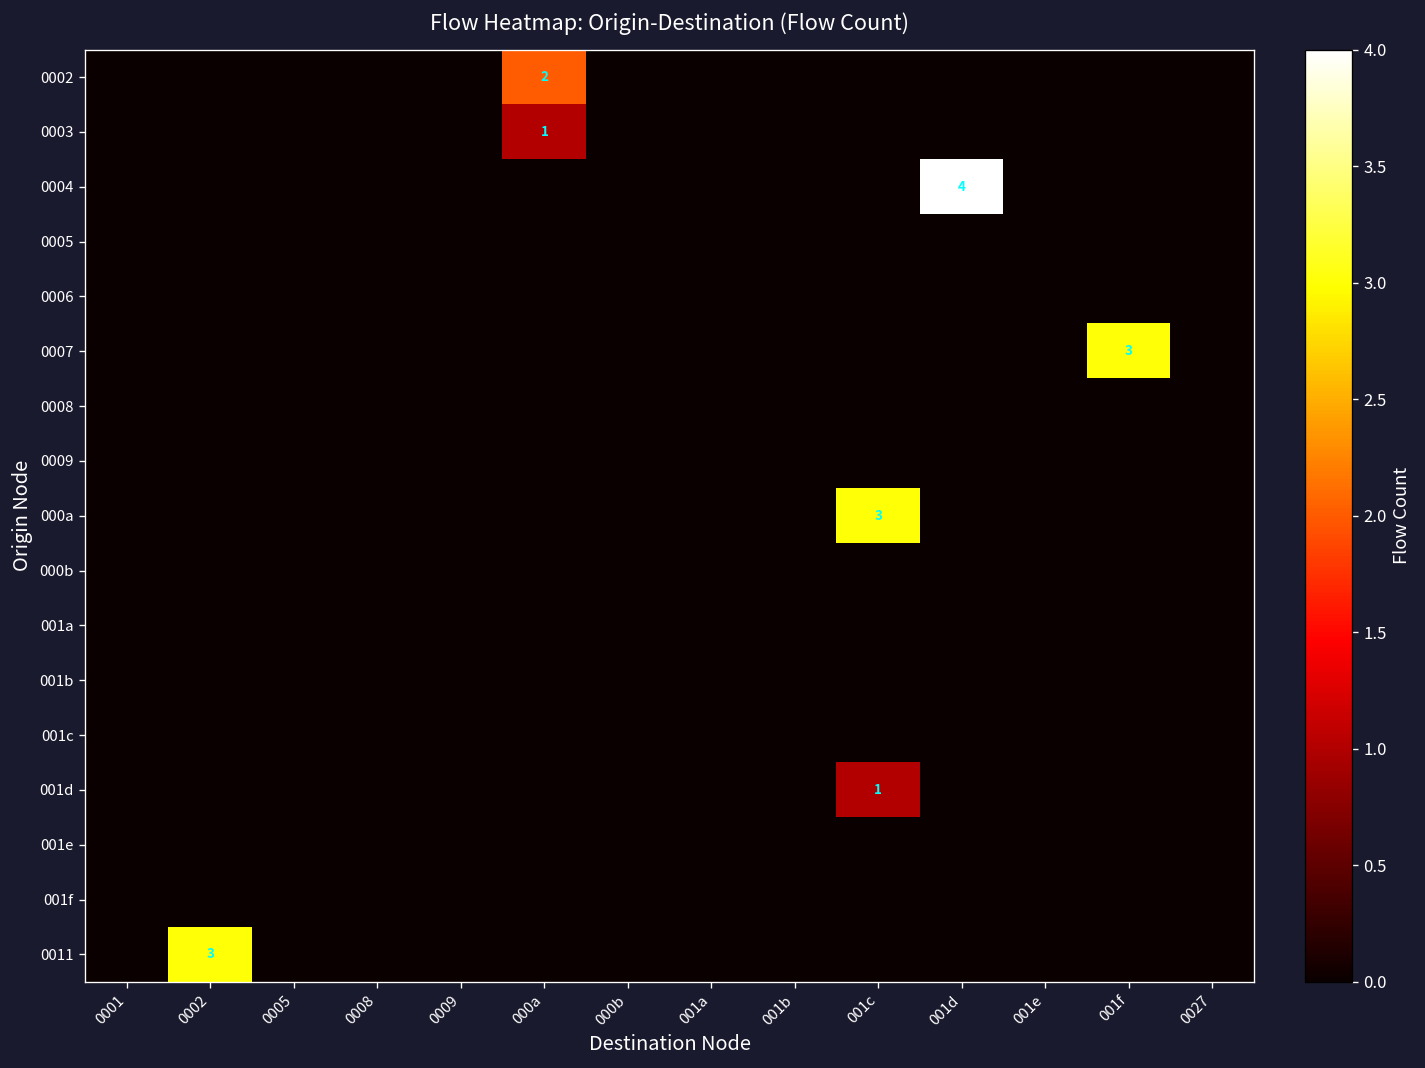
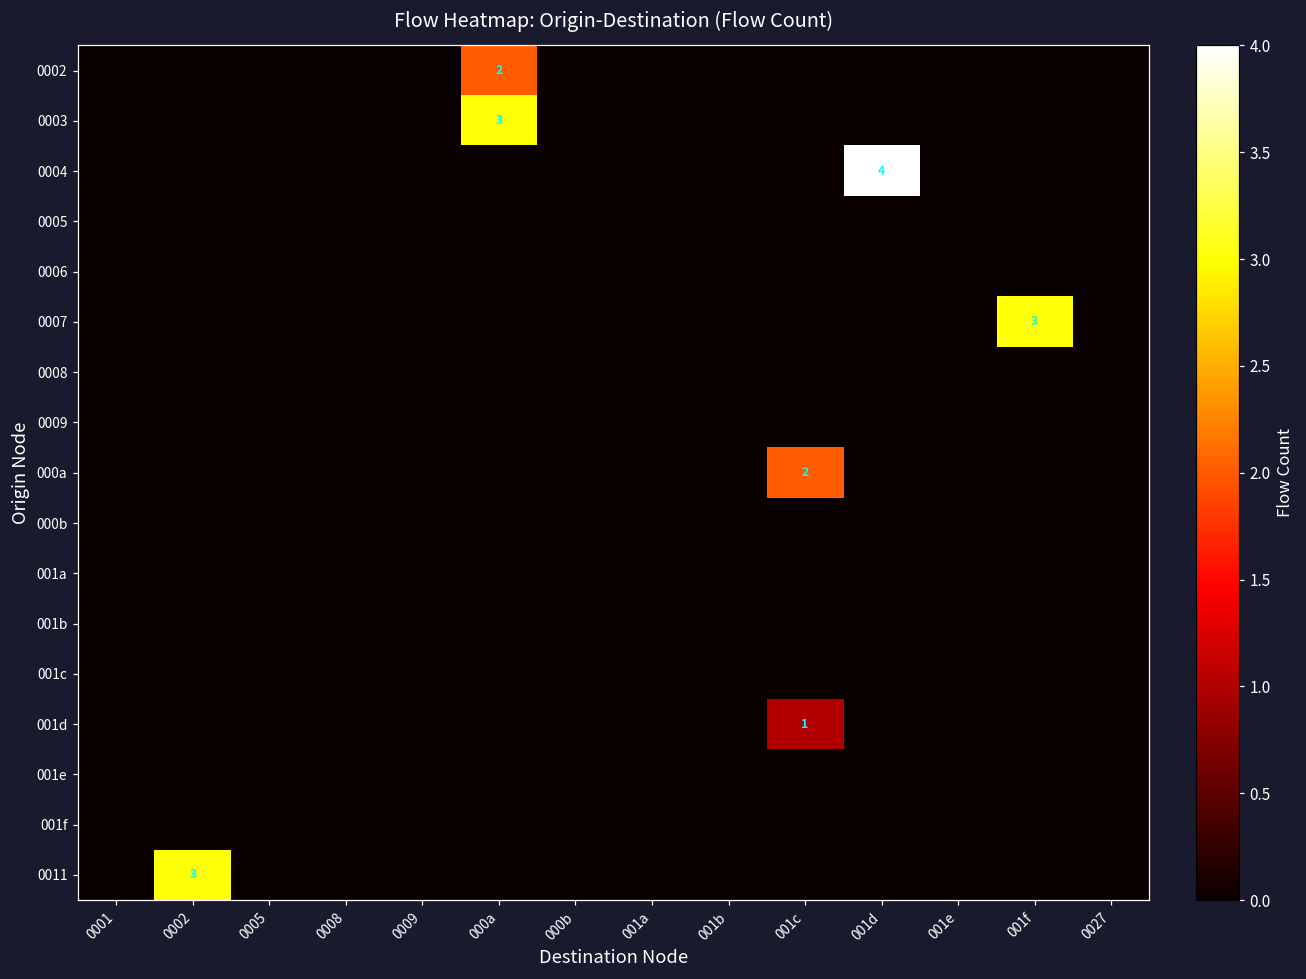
  {
    "0002": {
      "000a": 2
    },
    "0003": {
-     "000a": 1
+     "000a": 3
    },
    "0004": {
      "001d": 4
    },
    "0007": {
      "001f": 3
    },
    "000a": {
-     "001c": 3
+     "001c": 2
    },
    "001d": {
      "001c": 1
    },
    "0011": {
      "0002": 3
    }
  }
